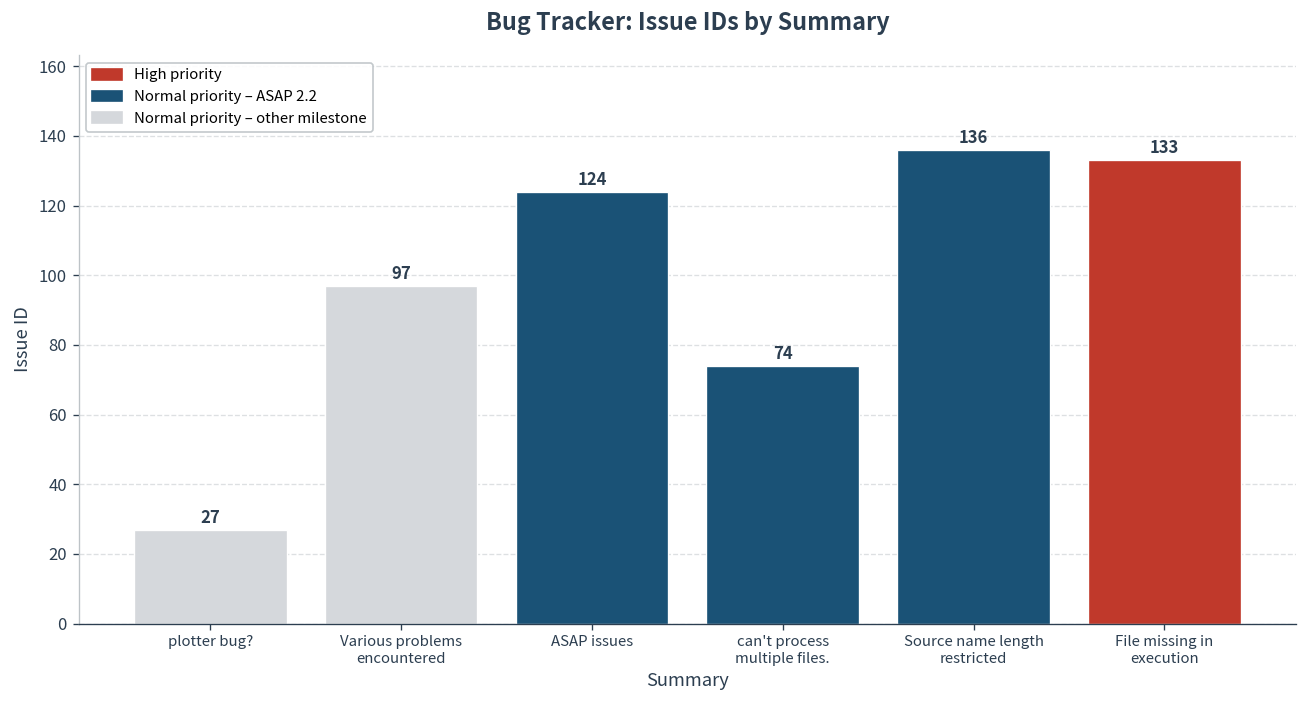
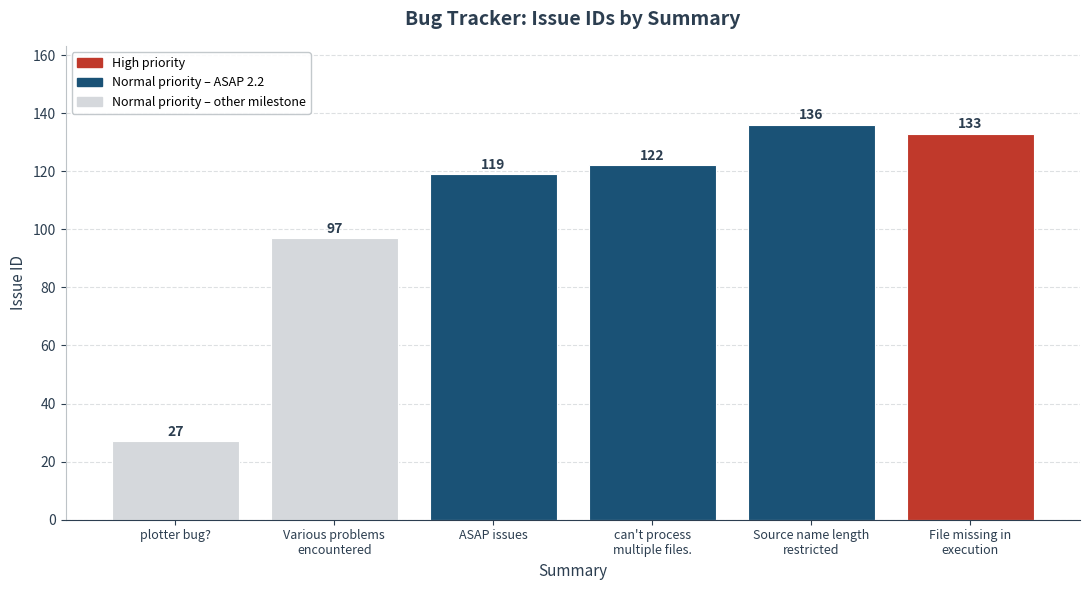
  {
    "plotter bug?": 27,
    "Various problems encountered": 97,
-   "ASAP issues": 124,
-   "can't process multiple files.": 74,
+   "ASAP issues": 119,
+   "can't process multiple files.": 122,
    "Source name length restricted": 136,
    "File missing in execution": 133
  }
